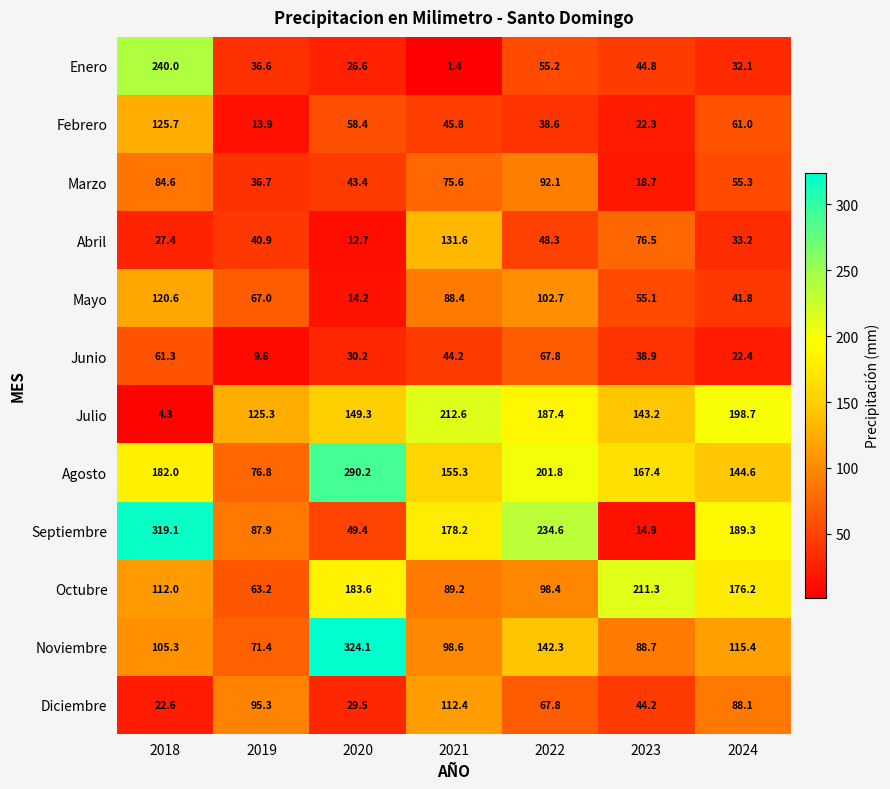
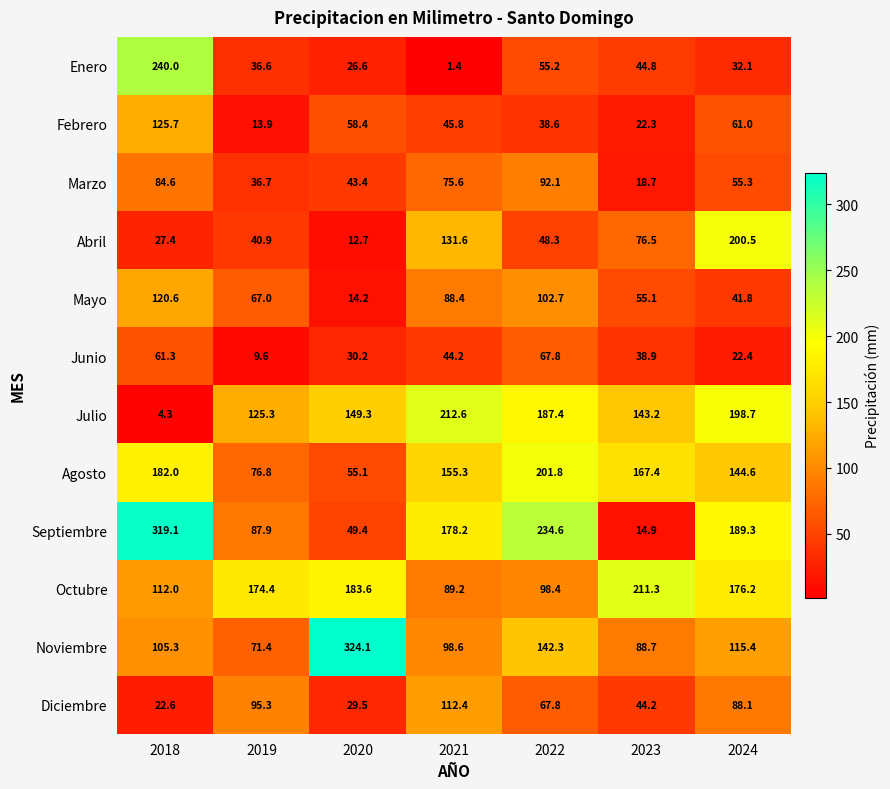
  {
    "Enero": {
      "2018": 240.0,
      "2019": 36.6,
      "2020": 26.6,
      "2021": 1.4,
      "2022": 55.2,
      "2023": 44.8,
      "2024": 32.1
    },
    "Febrero": {
      "2018": 125.7,
      "2019": 13.9,
      "2020": 58.4,
      "2021": 45.8,
      "2022": 38.6,
      "2023": 22.3,
      "2024": 61.0
    },
    "Marzo": {
      "2018": 84.6,
      "2019": 36.7,
      "2020": 43.4,
      "2021": 75.6,
      "2022": 92.1,
      "2023": 18.7,
      "2024": 55.3
    },
    "Abril": {
      "2018": 27.4,
      "2019": 40.9,
      "2020": 12.7,
      "2021": 131.6,
      "2022": 48.3,
      "2023": 76.5,
-     "2024": 33.2
+     "2024": 200.5
    },
    "Mayo": {
      "2018": 120.6,
      "2019": 67.0,
      "2020": 14.2,
      "2021": 88.4,
      "2022": 102.7,
      "2023": 55.1,
      "2024": 41.8
    },
    "Junio": {
      "2018": 61.3,
      "2019": 9.6,
      "2020": 30.2,
      "2021": 44.2,
      "2022": 67.8,
      "2023": 38.9,
      "2024": 22.4
    },
    "Julio": {
      "2018": 4.3,
      "2019": 125.3,
      "2020": 149.3,
      "2021": 212.6,
      "2022": 187.4,
      "2023": 143.2,
      "2024": 198.7
    },
    "Agosto": {
      "2018": 182.0,
      "2019": 76.8,
-     "2020": 290.2,
+     "2020": 55.1,
      "2021": 155.3,
      "2022": 201.8,
      "2023": 167.4,
      "2024": 144.6
    },
    "Septiembre": {
      "2018": 319.1,
      "2019": 87.9,
      "2020": 49.4,
      "2021": 178.2,
      "2022": 234.6,
      "2023": 14.9,
      "2024": 189.3
    },
    "Octubre": {
      "2018": 112.0,
-     "2019": 63.2,
+     "2019": 174.4,
      "2020": 183.6,
      "2021": 89.2,
      "2022": 98.4,
      "2023": 211.3,
      "2024": 176.2
    },
    "Noviembre": {
      "2018": 105.3,
      "2019": 71.4,
      "2020": 324.1,
      "2021": 98.6,
      "2022": 142.3,
      "2023": 88.7,
      "2024": 115.4
    },
    "Diciembre": {
      "2018": 22.6,
      "2019": 95.3,
      "2020": 29.5,
      "2021": 112.4,
      "2022": 67.8,
      "2023": 44.2,
      "2024": 88.1
    }
  }
